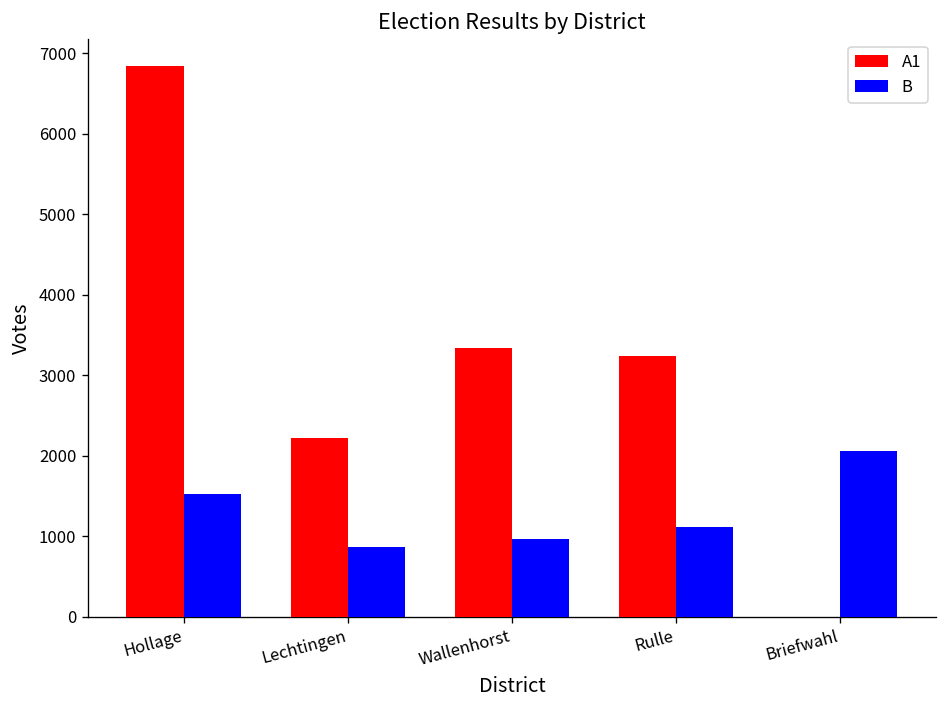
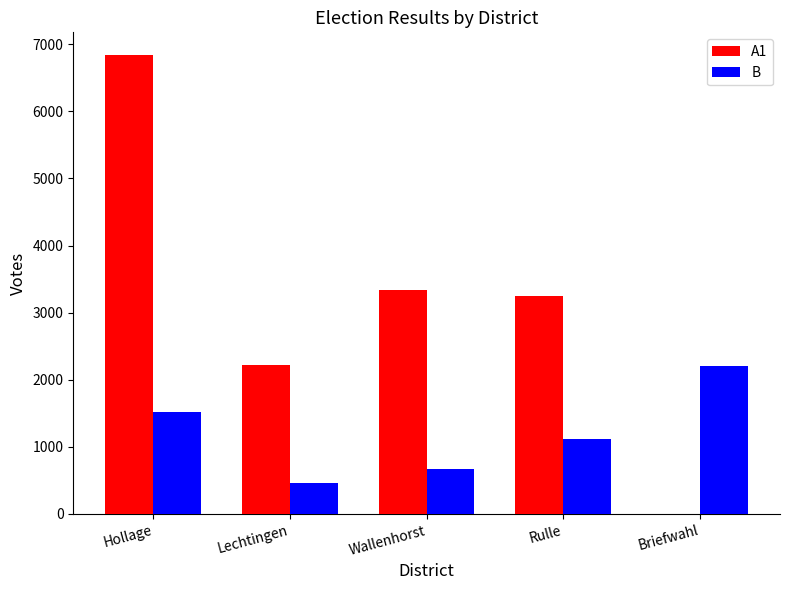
  {
    "A1": {
      "Hollage": 6800,
      "Lechtingen": 2200,
      "Wallenhorst": 3300,
      "Rulle": 3200,
      "Briefwahl": 0
    },
    "B": {
      "Hollage": 1500,
-     "Lechtingen": 900,
-     "Wallenhorst": 1000,
+     "Lechtingen": 500,
+     "Wallenhorst": 700,
      "Rulle": 1100,
-     "Briefwahl": 2100
+     "Briefwahl": 2200
    }
  }
